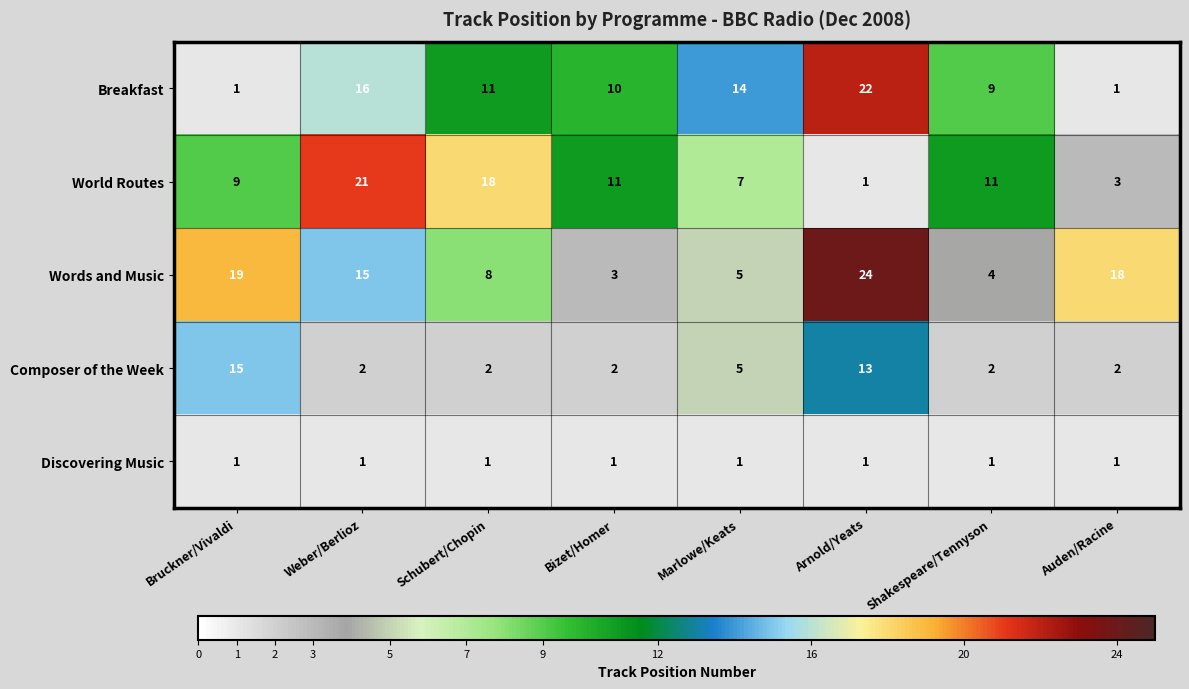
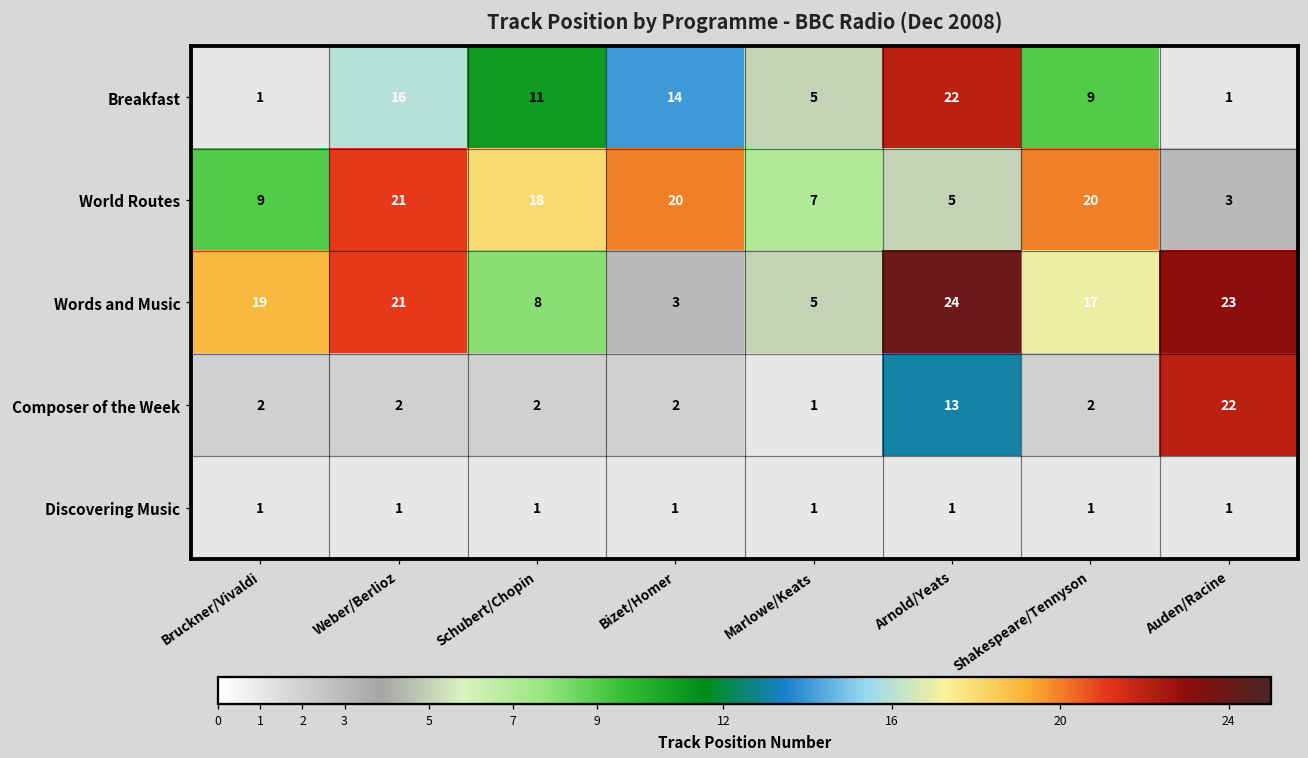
  {
    "Breakfast": {
      "Bruckner/Vivaldi": 1,
      "Weber/Berlioz": 16,
      "Schubert/Chopin": 11,
-     "Bizet/Homer": 10,
-     "Marlowe/Keats": 14,
+     "Bizet/Homer": 14,
+     "Marlowe/Keats": 5,
      "Arnold/Yeats": 22,
      "Shakespeare/Tennyson": 9,
      "Auden/Racine": 1
    },
    "World Routes": {
      "Bruckner/Vivaldi": 9,
      "Weber/Berlioz": 21,
      "Schubert/Chopin": 18,
-     "Bizet/Homer": 11,
+     "Bizet/Homer": 20,
      "Marlowe/Keats": 7,
-     "Arnold/Yeats": 1,
-     "Shakespeare/Tennyson": 11,
+     "Arnold/Yeats": 5,
+     "Shakespeare/Tennyson": 20,
      "Auden/Racine": 3
    },
    "Words and Music": {
      "Bruckner/Vivaldi": 19,
-     "Weber/Berlioz": 15,
+     "Weber/Berlioz": 21,
      "Schubert/Chopin": 8,
      "Bizet/Homer": 3,
      "Marlowe/Keats": 5,
      "Arnold/Yeats": 24,
-     "Shakespeare/Tennyson": 4,
-     "Auden/Racine": 18
+     "Shakespeare/Tennyson": 17,
+     "Auden/Racine": 23
    },
    "Composer of the Week": {
-     "Bruckner/Vivaldi": 15,
+     "Bruckner/Vivaldi": 2,
      "Weber/Berlioz": 2,
      "Schubert/Chopin": 2,
      "Bizet/Homer": 2,
-     "Marlowe/Keats": 5,
+     "Marlowe/Keats": 1,
      "Arnold/Yeats": 13,
      "Shakespeare/Tennyson": 2,
-     "Auden/Racine": 2
+     "Auden/Racine": 22
    },
    "Discovering Music": {
      "Bruckner/Vivaldi": 1,
      "Weber/Berlioz": 1,
      "Schubert/Chopin": 1,
      "Bizet/Homer": 1,
      "Marlowe/Keats": 1,
      "Arnold/Yeats": 1,
      "Shakespeare/Tennyson": 1,
      "Auden/Racine": 1
    }
  }
